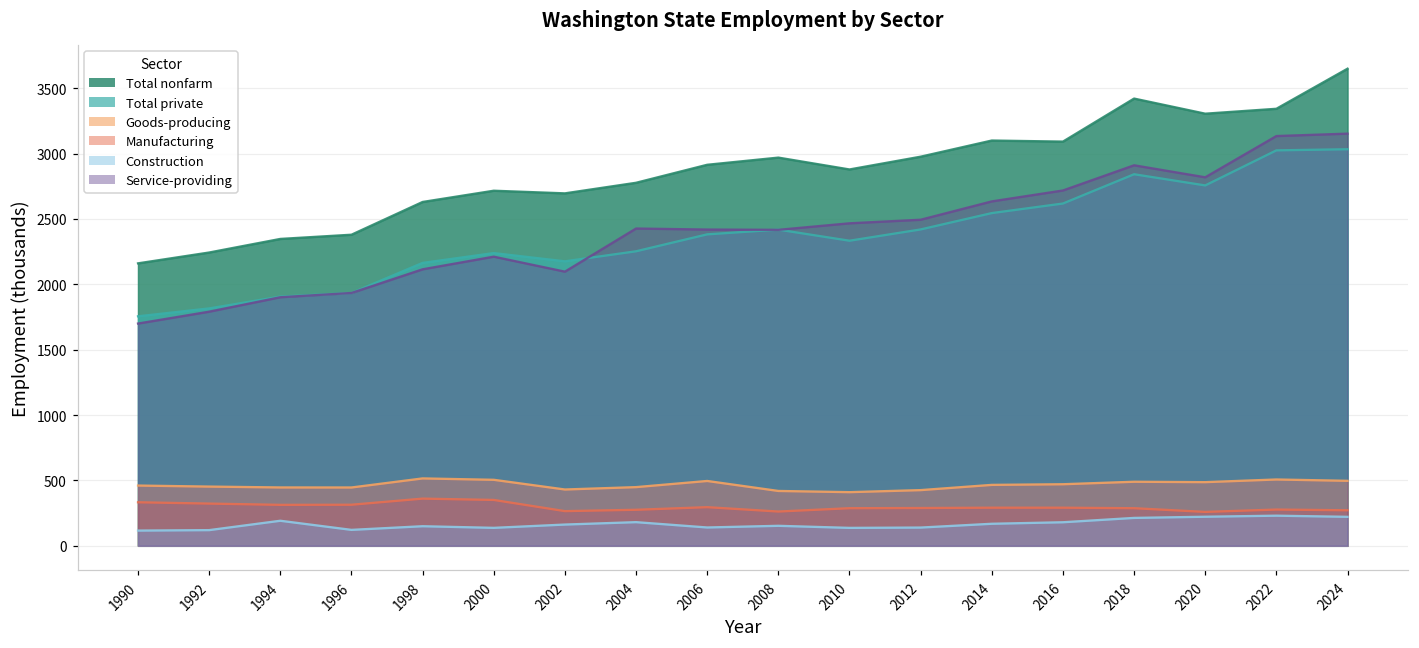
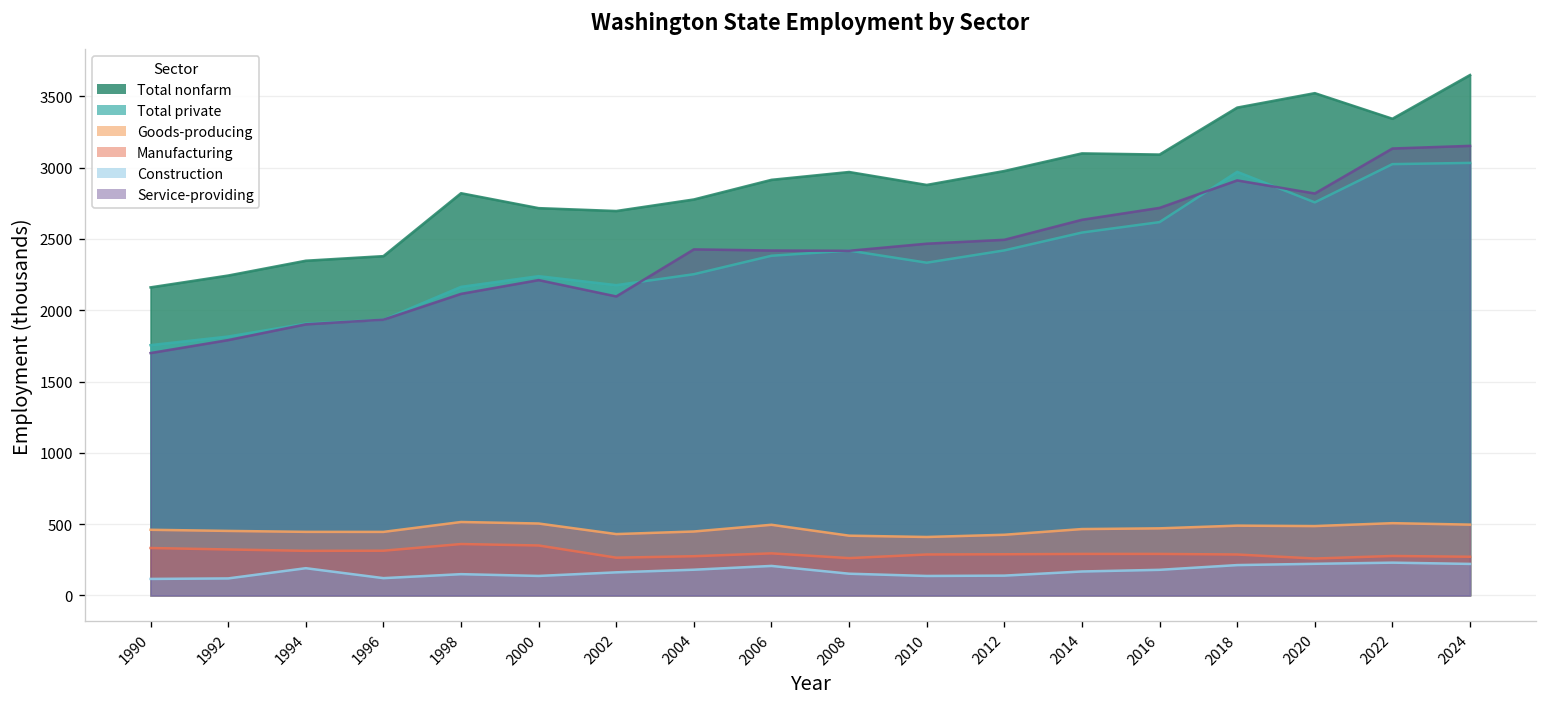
  {
    "Total nonfarm": {
      "1990": 2160,
      "1992": 2240,
      "1994": 2350,
      "1996": 2380,
-     "1998": 2630,
+     "1998": 2820,
      "2000": 2720,
      "2002": 2700,
      "2004": 2780,
      "2006": 2910,
      "2008": 2970,
      "2010": 2880,
      "2012": 2980,
      "2014": 3100,
      "2016": 3090,
      "2018": 3420,
-     "2020": 3310,
+     "2020": 3520,
      "2022": 3340,
      "2024": 3650
    },
    "Total private": {
      "1990": 1760,
      "1992": 1820,
      "1998": 2160,
      "2000": 2240,
      "2002": 2180,
      "2004": 2250,
      "2006": 2380,
      "2010": 2330,
      "2012": 2420,
      "2014": 2550,
      "2016": 2620,
-     "2018": 2840,
+     "2018": 2970,
      "2020": 2760,
      "2022": 3020,
      "2024": 3030
    },
    "Construction": {
      "1990": 120,
      "1992": 120,
      "1994": 190,
      "1996": 120,
      "1998": 150,
      "2000": 140,
      "2002": 160,
      "2004": 180,
-     "2006": 140,
+     "2006": 210,
      "2008": 150,
      "2010": 140,
      "2012": 140,
      "2014": 170,
      "2016": 180,
      "2018": 210,
      "2020": 220,
      "2022": 230,
      "2024": 220
    },
    "Service-providing": {
      "1990": 1700,
      "1992": 1790,
      "1998": 2120,
      "2000": 2210,
      "2002": 2100,
      "2004": 2430,
      "2006": 2420,
      "2010": 2470,
      "2012": 2490,
      "2014": 2630,
      "2016": 2720,
      "2018": 2910,
      "2020": 2820,
      "2022": 3130,
      "2024": 3150
    }
  }
